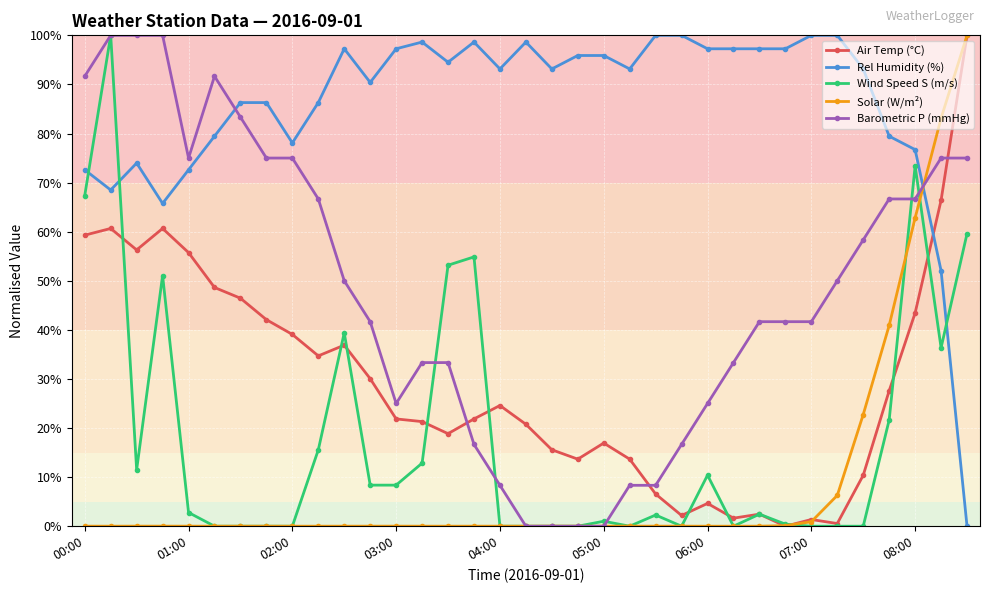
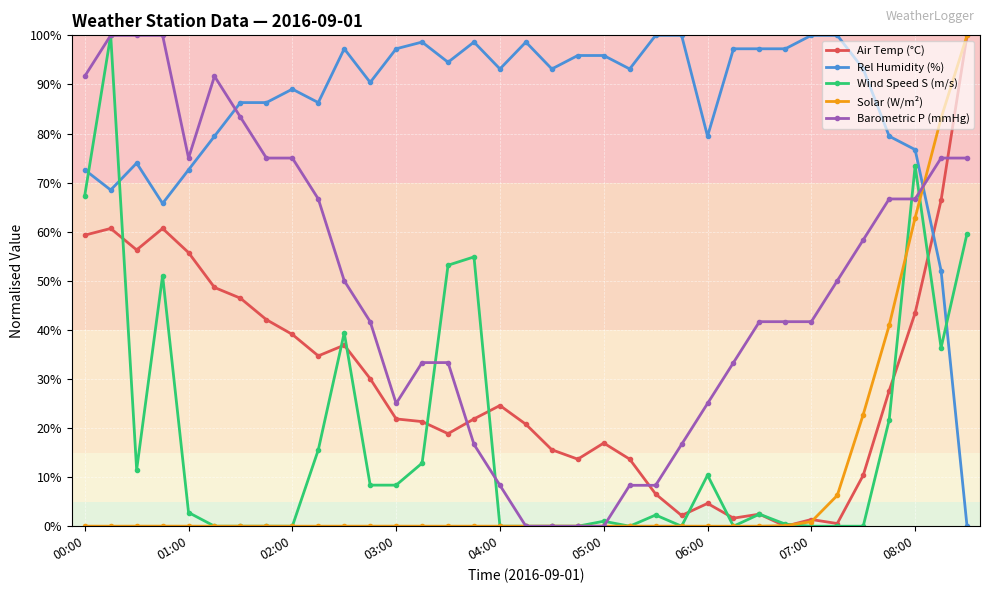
  {
    "Air Temp (°C)": {
      "00:00": "59%",
      "01:00": "56%",
      "02:00": "39%",
      "03:00": "22%",
      "04:00": "25%",
      "05:00": "17%",
      "06:00": "5%",
      "08:00": "43%"
    },
    "Rel Humidity (%)": {
      "00:00": "73%",
      "01:00": "73%",
-     "02:00": "78%",
+     "02:00": "89%",
      "03:00": "97%",
      "04:00": "93%",
      "05:00": "96%",
-     "06:00": "97%",
+     "06:00": "79%",
      "07:00": "100%",
      "08:00": "77%"
    },
    "Wind Speed S (m/s)": {
      "00:00": "67%",
      "01:00": "3%",
      "03:00": "8%",
      "05:00": "1%",
      "06:00": "10%",
      "07:00": "0%",
      "08:00": "73%"
    },
    "Solar (W/m²)": {
      "00:00": "0%",
      "01:00": "0%",
      "03:00": "0%",
      "06:00": "0%",
      "08:00": "63%"
    },
    "Barometric P (mmHg)": {
      "00:00": "92%",
      "01:00": "75%",
      "02:00": "75%",
      "03:00": "25%",
      "04:00": "8%",
      "06:00": "25%",
      "07:00": "42%",
      "08:00": "67%"
    }
  }
